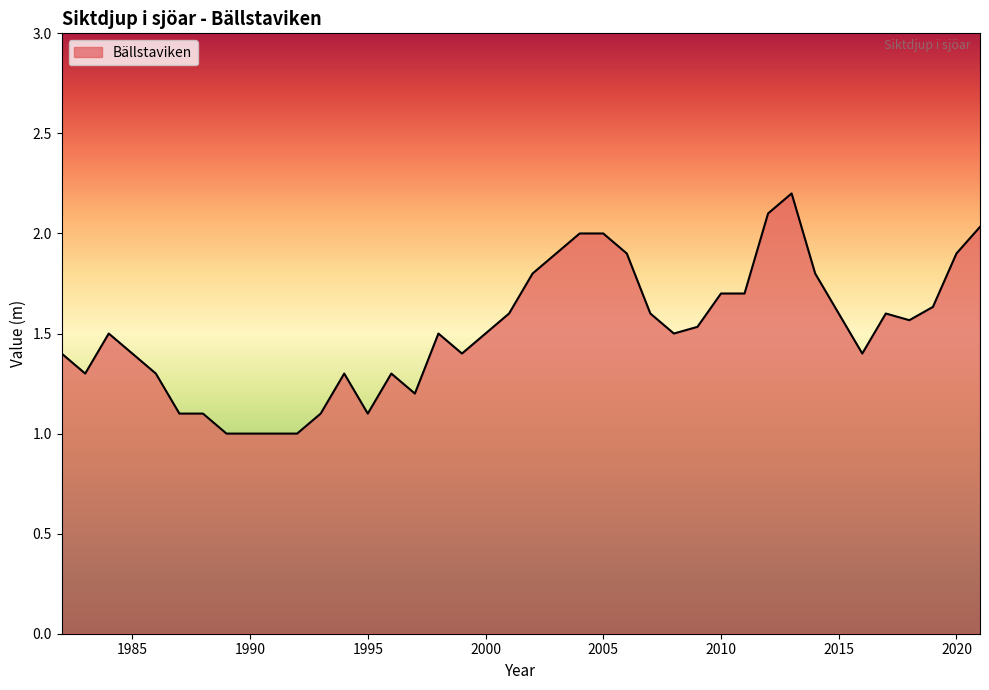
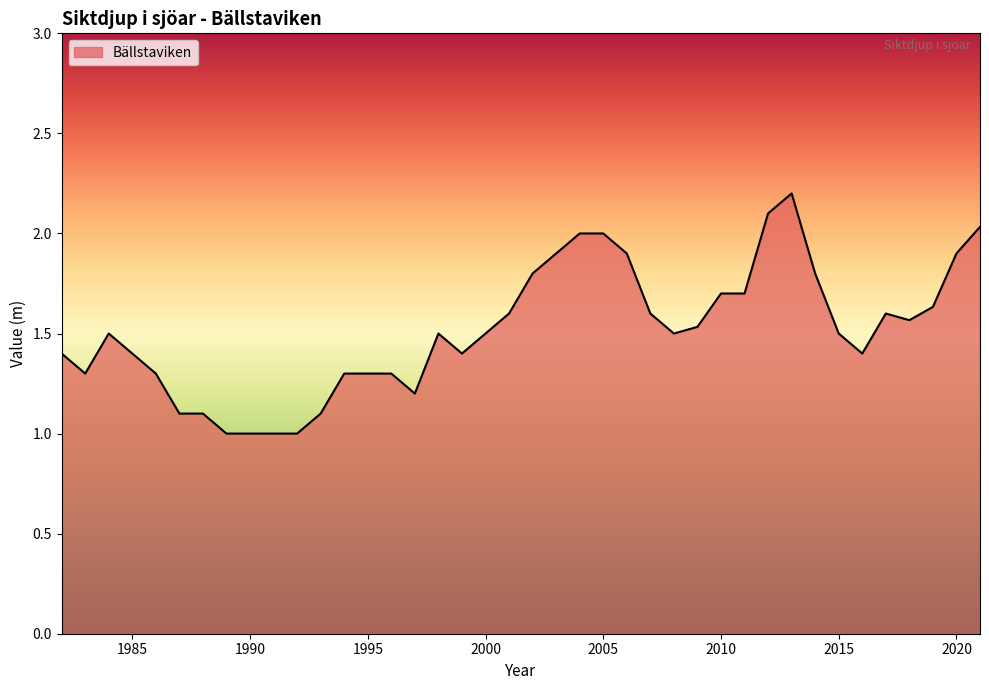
  {
    "1985": 1.4,
    "1990": 1.0,
-   "1995": 1.1,
+   "1995": 1.3,
    "2000": 1.5,
    "2005": 2.0,
    "2010": 1.7,
-   "2015": 1.6,
+   "2015": 1.5,
    "2020": 1.9
  }
